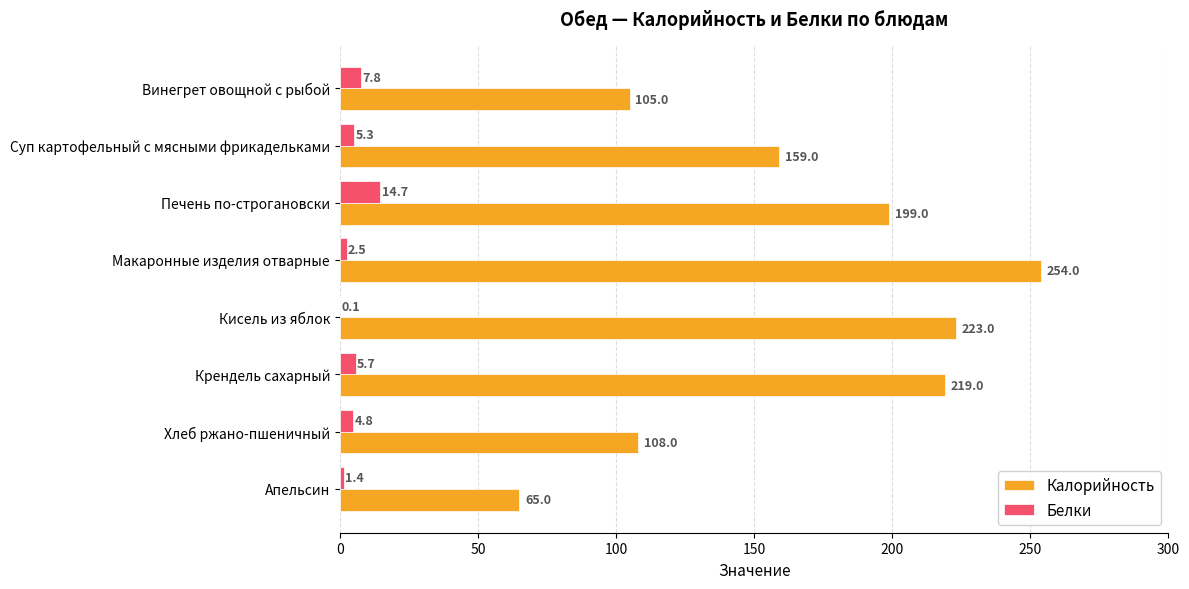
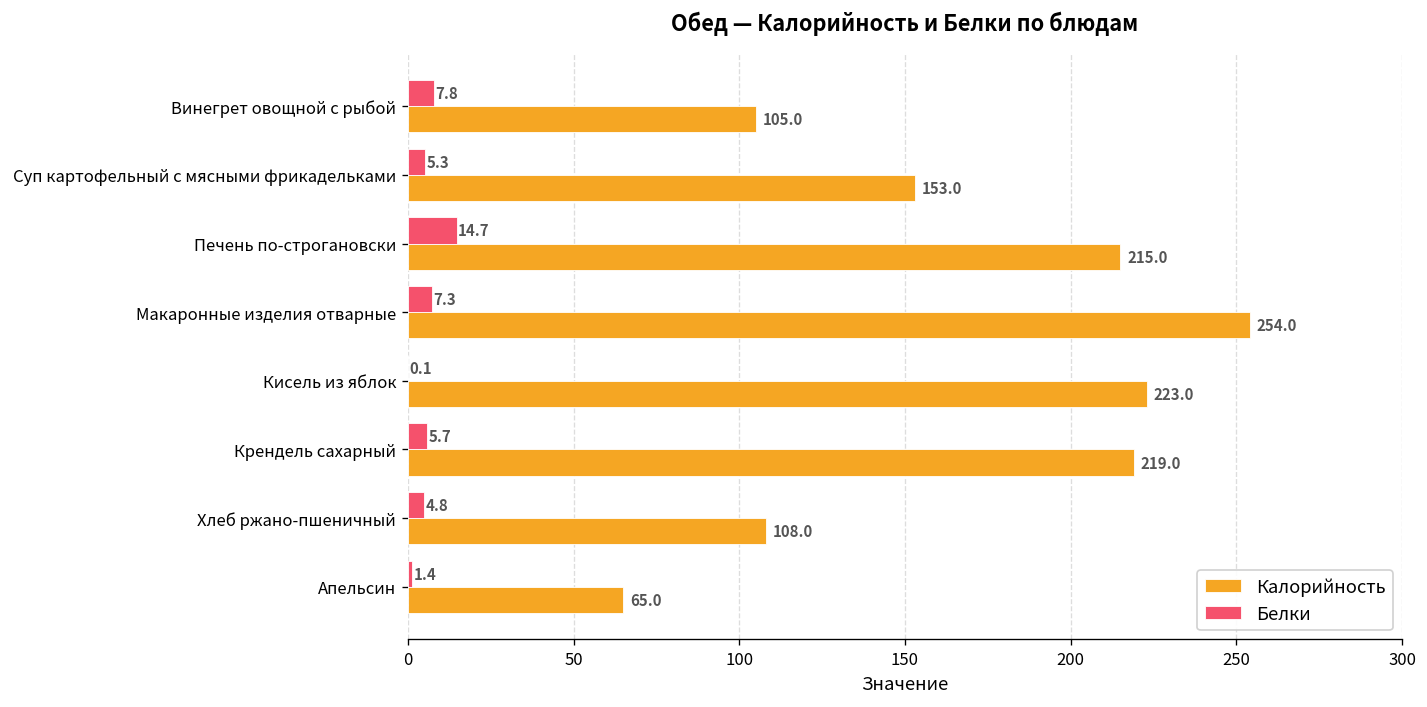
  {
    "Калорийность": {
      "Винегрет овощной с рыбой": 105.0,
-     "Суп картофельный с мясными фрикадельками": 159.0,
-     "Печень по-строгановски": 199.0,
+     "Суп картофельный с мясными фрикадельками": 153.0,
+     "Печень по-строгановски": 215.0,
      "Макаронные изделия отварные": 254.0,
      "Кисель из яблок": 223.0,
      "Крендель сахарный": 219.0,
      "Хлеб ржано-пшеничный": 108.0,
      "Апельсин": 65.0
    },
    "Белки": {
      "Винегрет овощной с рыбой": 7.8,
      "Суп картофельный с мясными фрикадельками": 5.3,
      "Печень по-строгановски": 14.7,
-     "Макаронные изделия отварные": 2.5,
+     "Макаронные изделия отварные": 7.3,
      "Кисель из яблок": 0.1,
      "Крендель сахарный": 5.7,
      "Хлеб ржано-пшеничный": 4.8,
      "Апельсин": 1.4
    }
  }
